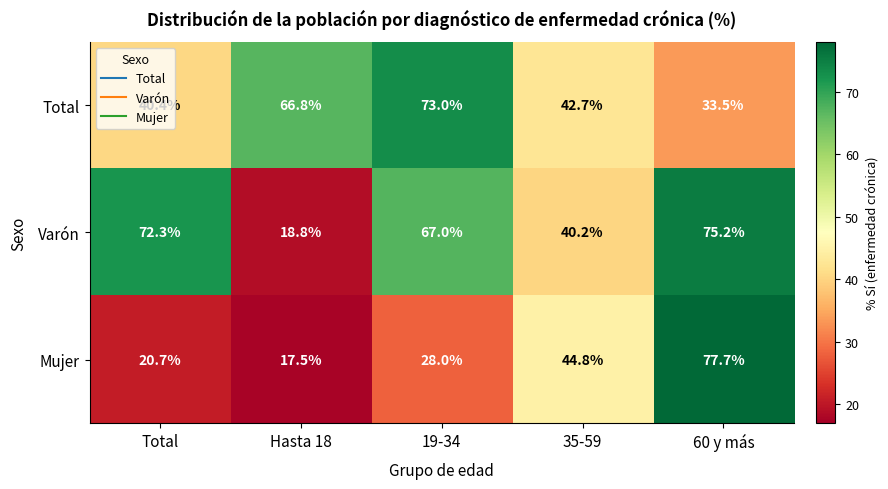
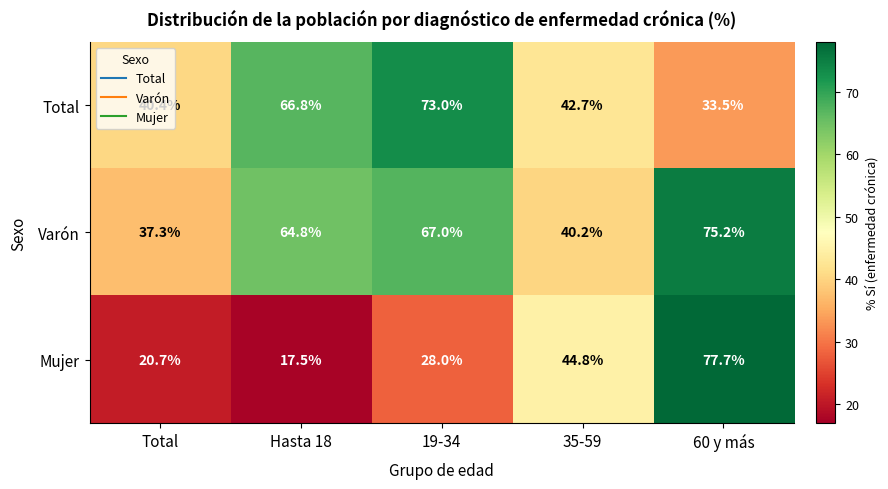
  {
    "Total": {
      "Hasta 18": "66.8%",
      "19-34": "73.0%",
      "35-59": "42.7%",
      "60 y más": "33.5%"
    },
    "Varón": {
-     "Total": "72.3%",
-     "Hasta 18": "18.8%",
+     "Total": "37.3%",
+     "Hasta 18": "64.8%",
      "19-34": "67.0%",
      "35-59": "40.2%",
      "60 y más": "75.2%"
    },
    "Mujer": {
      "Total": "20.7%",
      "Hasta 18": "17.5%",
      "19-34": "28.0%",
      "35-59": "44.8%",
      "60 y más": "77.7%"
    }
  }
